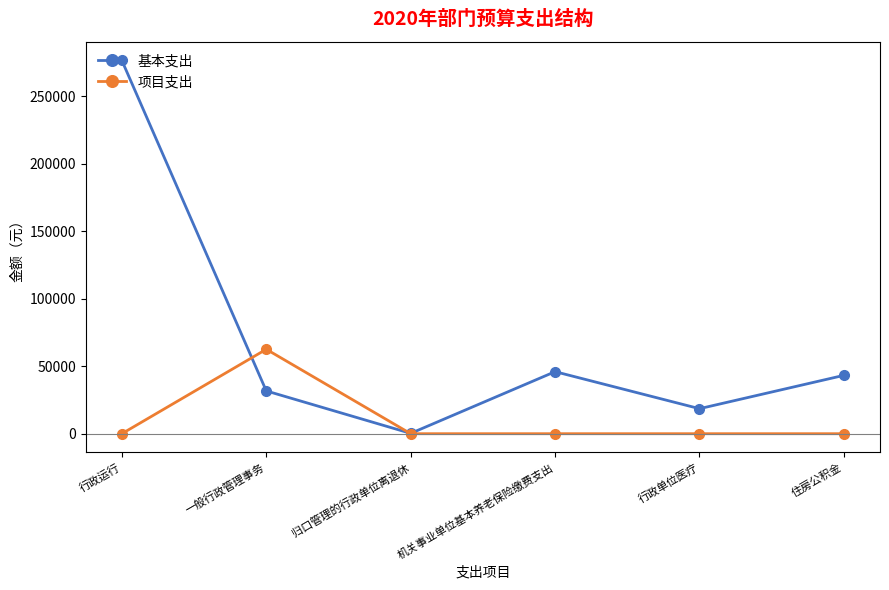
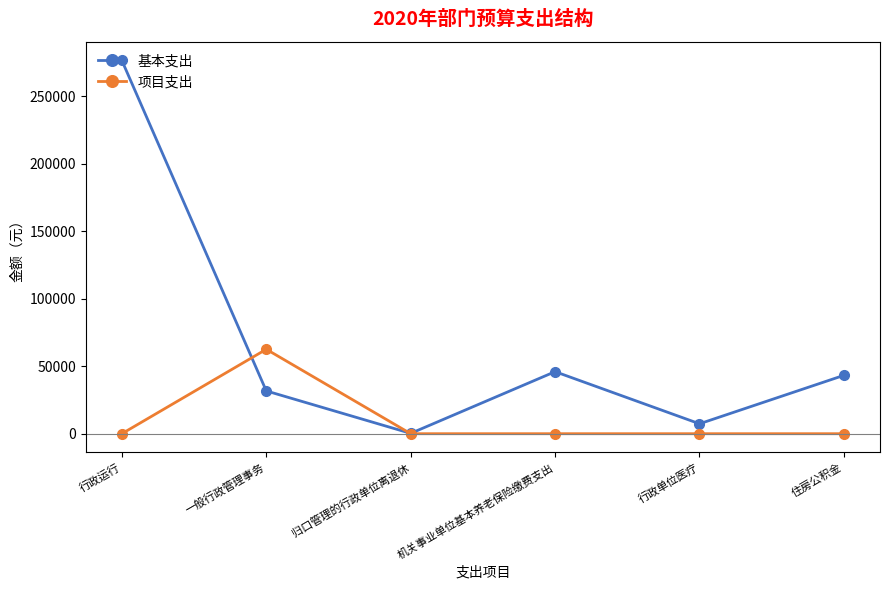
  {
    "基本支出": {
      "行政运行": 276000,
      "一般行政管理事务": 32000,
      "机关事业单位基本养老保险缴费支出": 46000,
-     "行政单位医疗": 19000,
+     "行政单位医疗": 7000,
      "住房公积金": 43000
    },
    "项目支出": {
      "行政运行": 0,
      "一般行政管理事务": 63000,
      "机关事业单位基本养老保险缴费支出": 0,
      "行政单位医疗": 0,
      "住房公积金": 0
    }
  }
